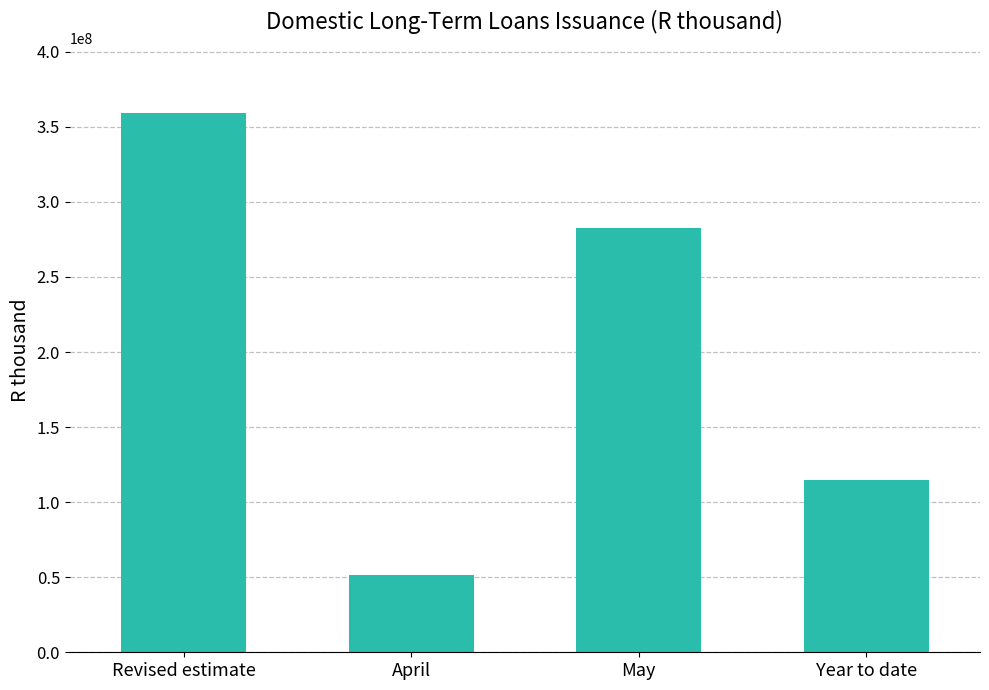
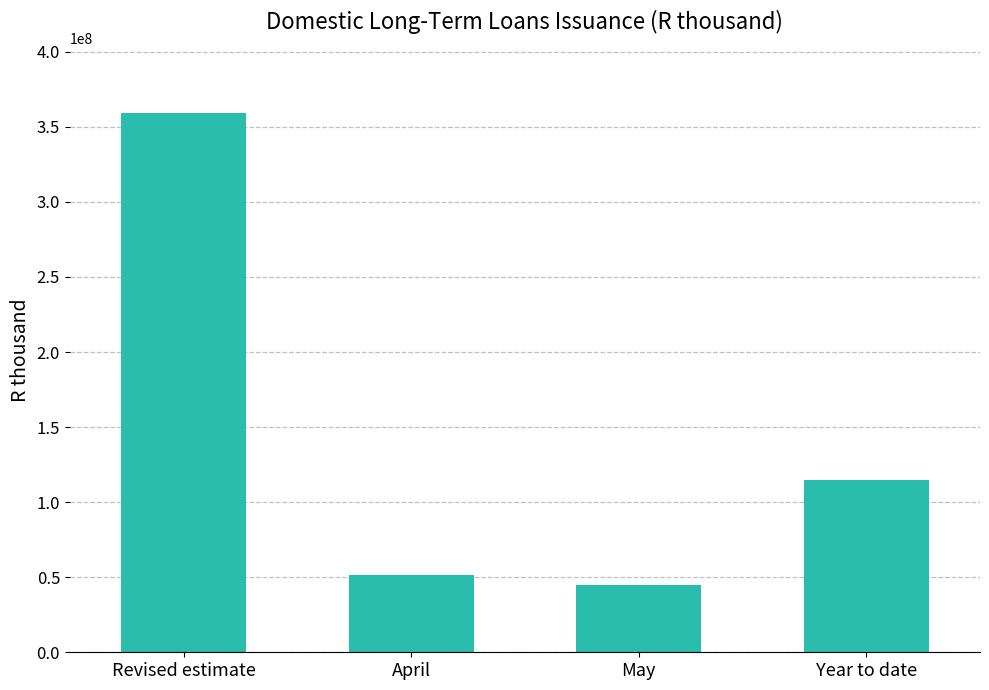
  {
    "Revised estimate": 359000000,
    "April": 51000000,
-   "May": 283000000,
+   "May": 45000000,
    "Year to date": 115000000
  }
